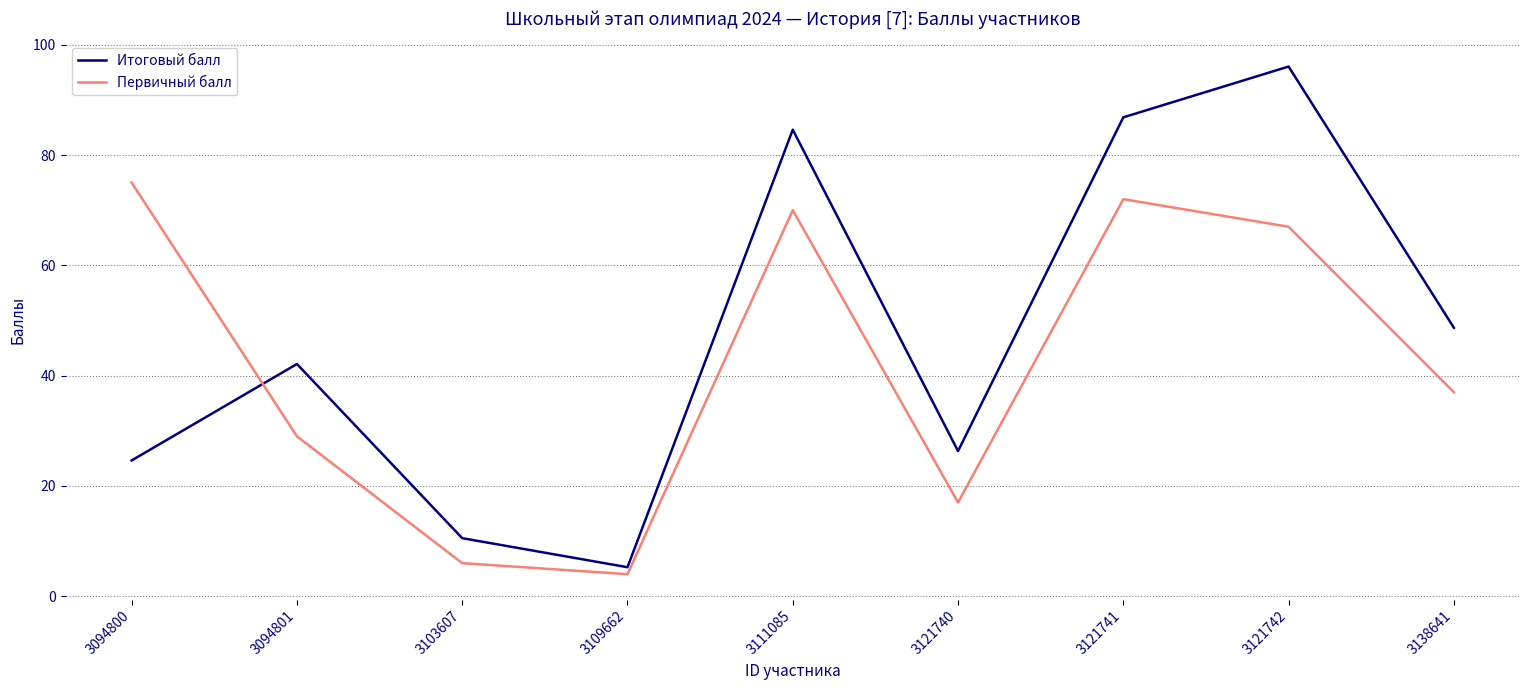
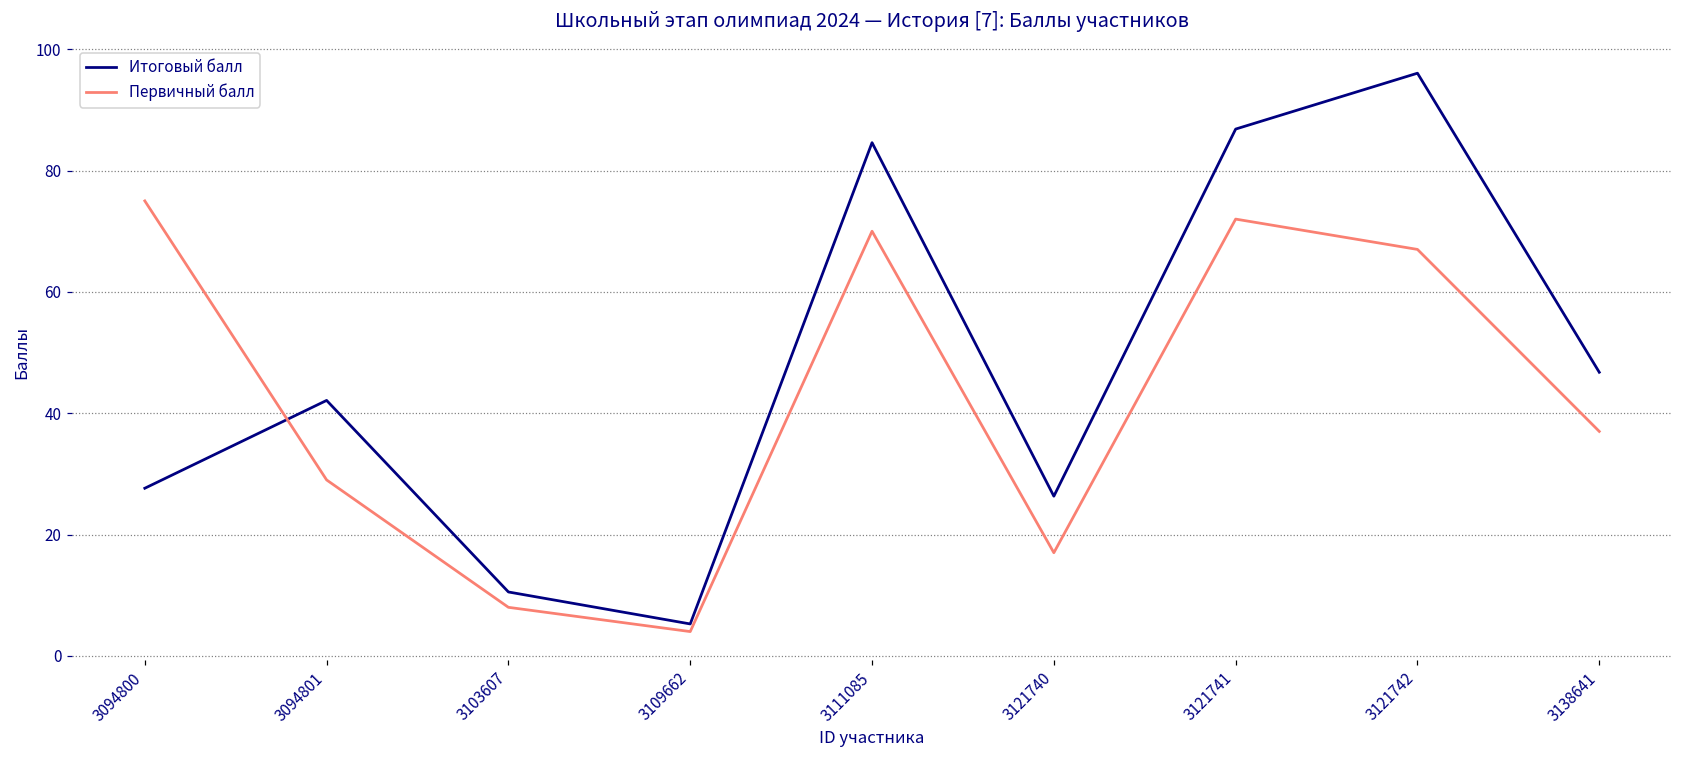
  {
    "Итоговый балл": {
-     "3094800": 25,
+     "3094800": 28,
      "3094801": 42,
      "3103607": 11,
      "3109662": 5,
      "3111085": 85,
      "3121740": 26,
      "3121741": 87,
      "3121742": 96,
-     "3138641": 49
+     "3138641": 47
    },
    "Первичный балл": {
      "3094800": 75,
      "3094801": 29,
-     "3103607": 6,
+     "3103607": 8,
      "3109662": 4,
      "3111085": 70,
      "3121740": 17,
      "3121741": 72,
      "3121742": 67,
      "3138641": 37
    }
  }
